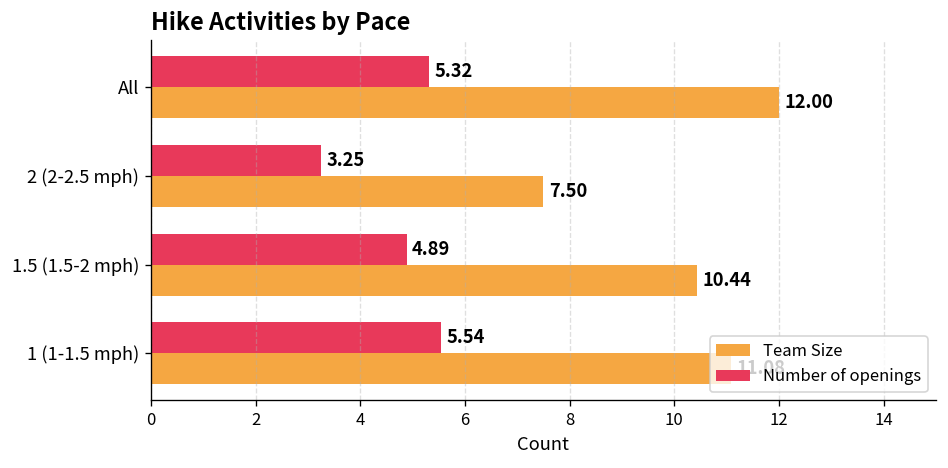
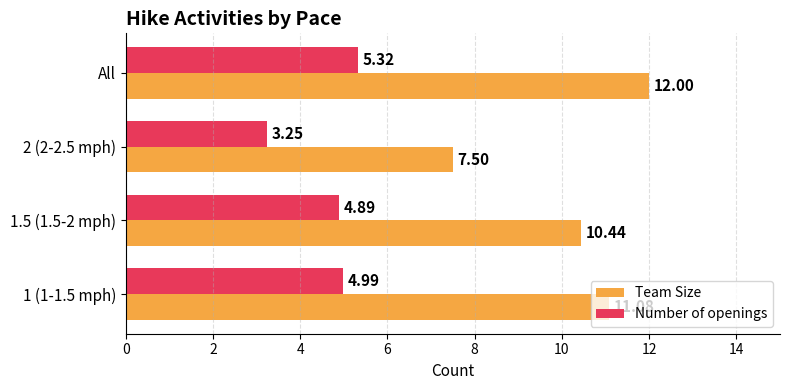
  {
    "Team Size": {
      "All": 12.00,
      "2 (2-2.5 mph)": 7.50,
      "1.5 (1.5-2 mph)": 10.44
    },
    "Number of openings": {
      "All": 5.32,
      "2 (2-2.5 mph)": 3.25,
      "1.5 (1.5-2 mph)": 4.89,
-     "1 (1-1.5 mph)": 5.54
+     "1 (1-1.5 mph)": 4.99
    }
  }
